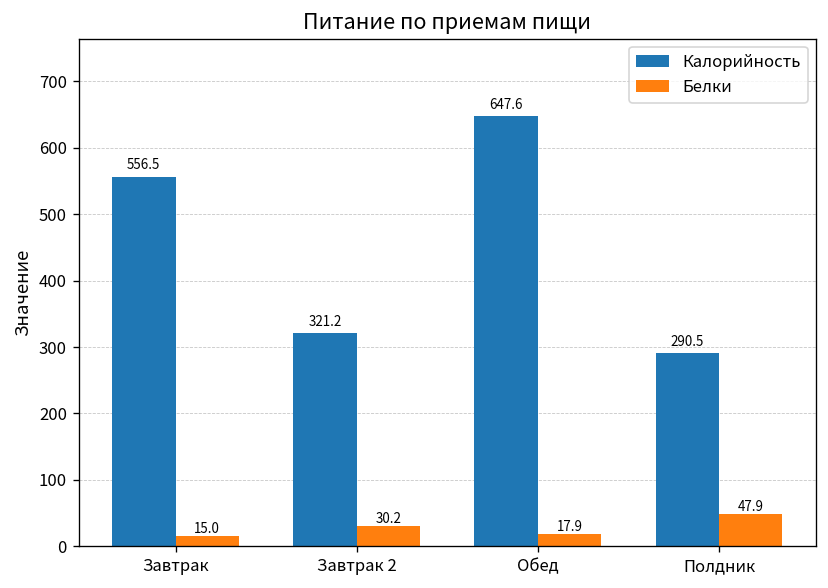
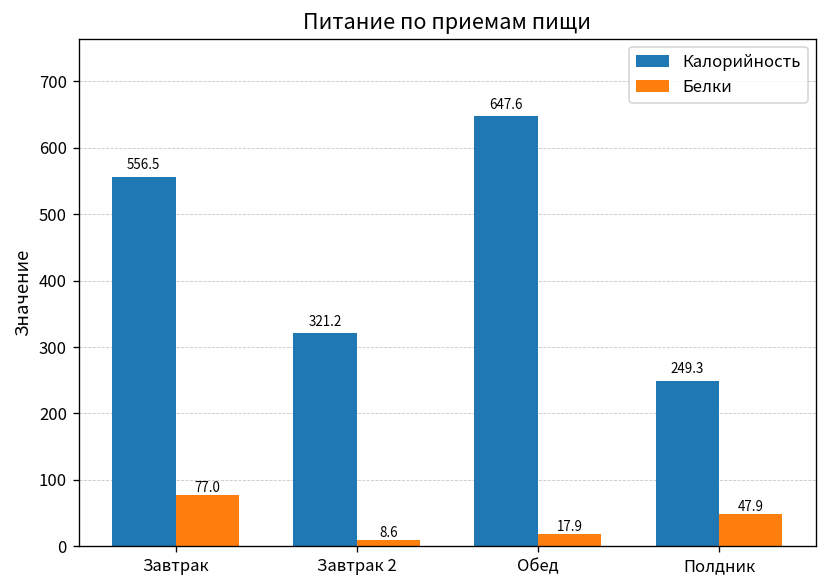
  {
    "Калорийность": {
      "Завтрак": 556.5,
      "Завтрак 2": 321.2,
      "Обед": 647.6,
-     "Полдник": 290.5
+     "Полдник": 249.3
    },
    "Белки": {
-     "Завтрак": 15.0,
-     "Завтрак 2": 30.2,
+     "Завтрак": 77.0,
+     "Завтрак 2": 8.6,
      "Обед": 17.9,
      "Полдник": 47.9
    }
  }
